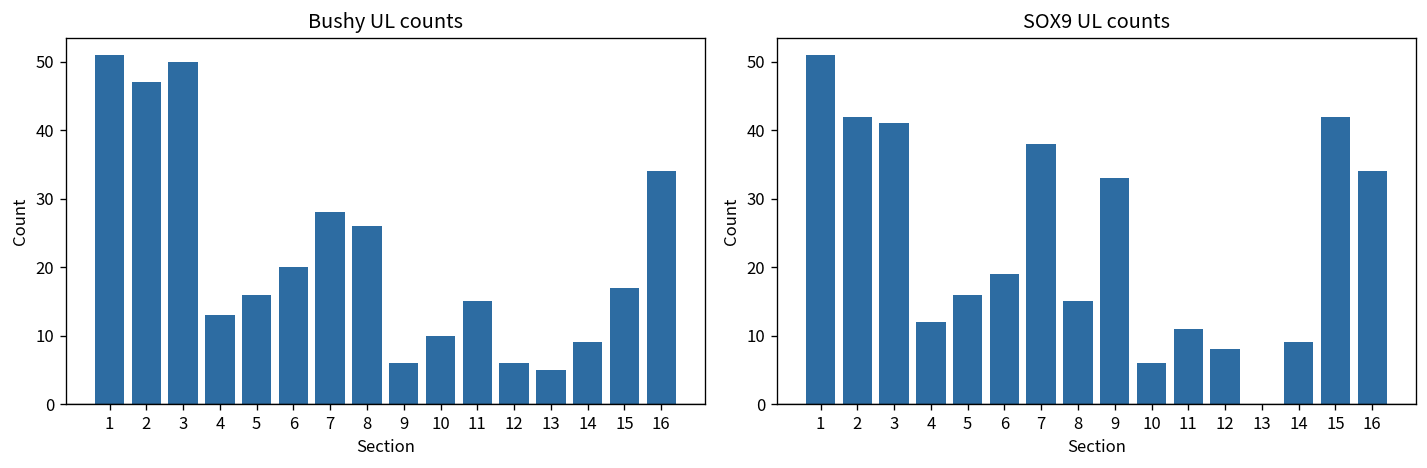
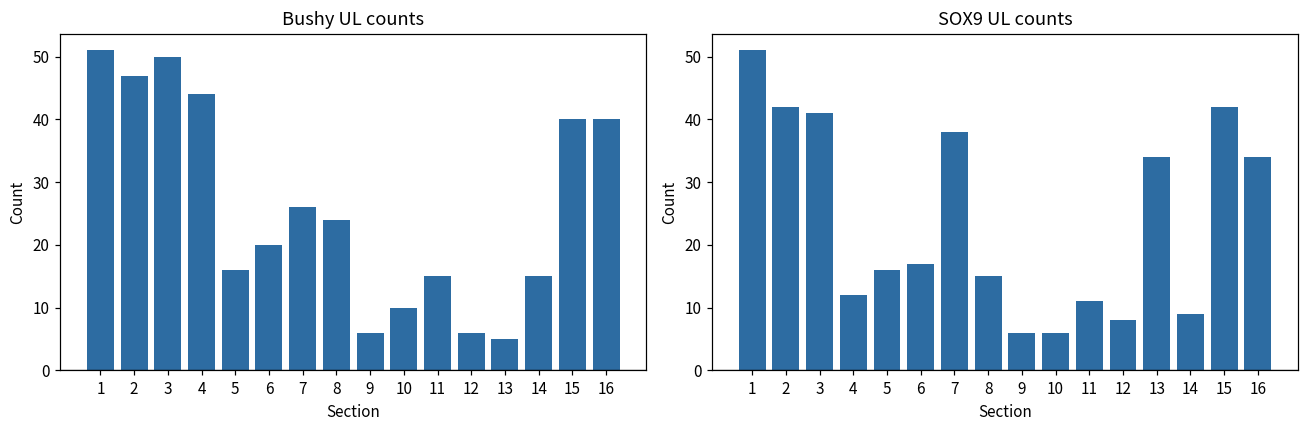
  {
    "Bushy UL counts": {
      "1": 51,
      "2": 47,
      "3": 50,
-     "4": 13,
+     "4": 44,
      "5": 16,
      "6": 20,
-     "7": 28,
-     "8": 26,
+     "7": 26,
+     "8": 24,
      "9": 6,
      "10": 10,
      "11": 15,
      "12": 6,
      "13": 5,
-     "14": 9,
-     "15": 17,
-     "16": 34
+     "14": 15,
+     "15": 40,
+     "16": 40
    },
    "SOX9 UL counts": {
      "1": 51,
      "2": 42,
      "3": 41,
      "4": 12,
      "5": 16,
-     "6": 19,
+     "6": 17,
      "7": 38,
      "8": 15,
-     "9": 33,
+     "9": 6,
      "10": 6,
      "11": 11,
      "12": 8,
-     "13": 0,
+     "13": 34,
      "14": 9,
      "15": 42,
      "16": 34
    }
  }
